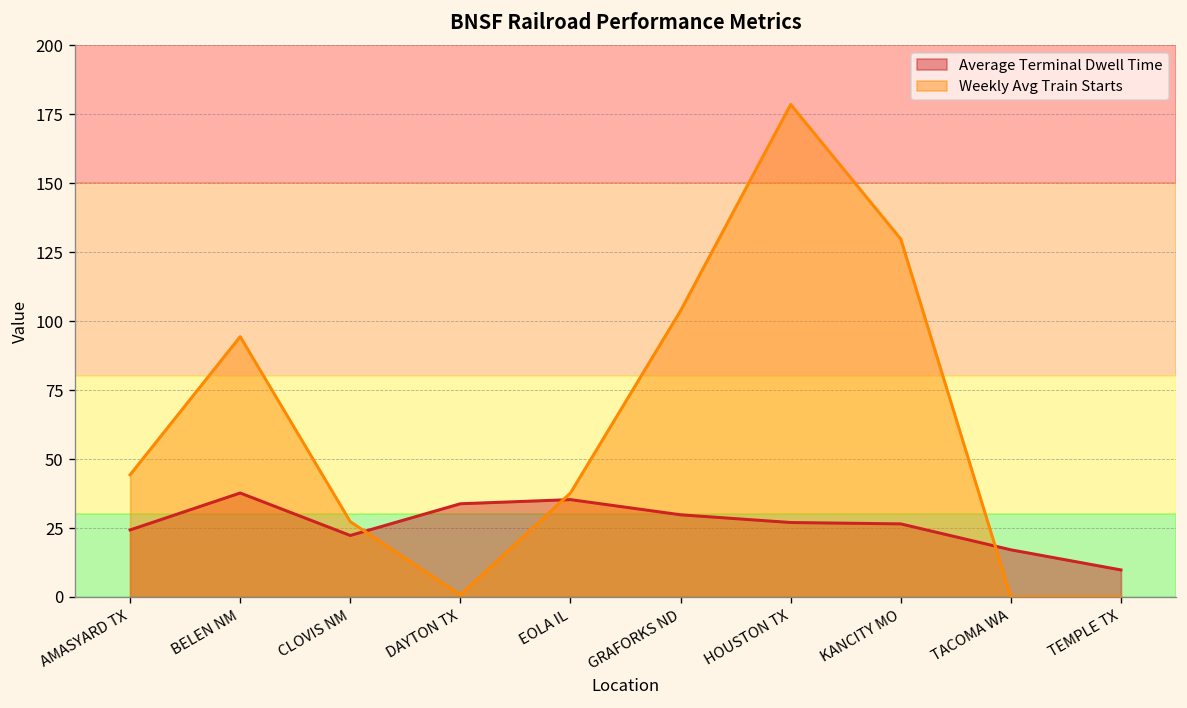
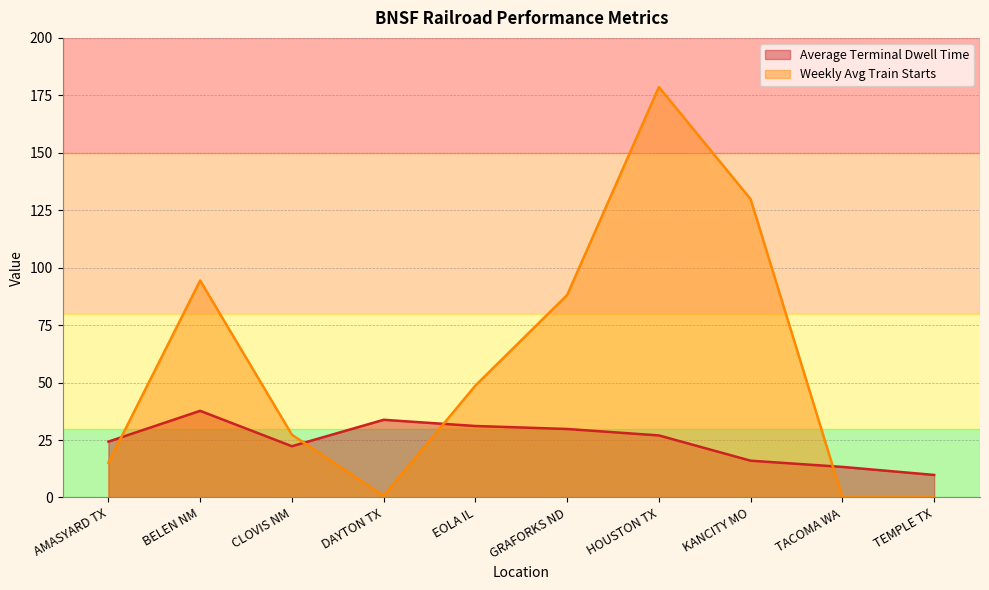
  {
    "Average Terminal Dwell Time": {
      "AMASYARD TX": 24,
      "BELEN NM": 38,
      "CLOVIS NM": 22,
      "DAYTON TX": 34,
-     "EOLA IL": 35,
+     "EOLA IL": 31,
      "GRAFORKS ND": 30,
      "HOUSTON TX": 27,
-     "KANCITY MO": 27,
-     "TACOMA WA": 17,
+     "KANCITY MO": 16,
+     "TACOMA WA": 13,
      "TEMPLE TX": 10
    },
    "Weekly Avg Train Starts": {
-     "AMASYARD TX": 44,
+     "AMASYARD TX": 15,
      "BELEN NM": 94,
      "CLOVIS NM": 27,
      "DAYTON TX": 1,
-     "EOLA IL": 38,
-     "GRAFORKS ND": 104,
+     "EOLA IL": 49,
+     "GRAFORKS ND": 88,
      "HOUSTON TX": 179,
      "KANCITY MO": 130,
      "TACOMA WA": 0,
      "TEMPLE TX": 0
    }
  }
